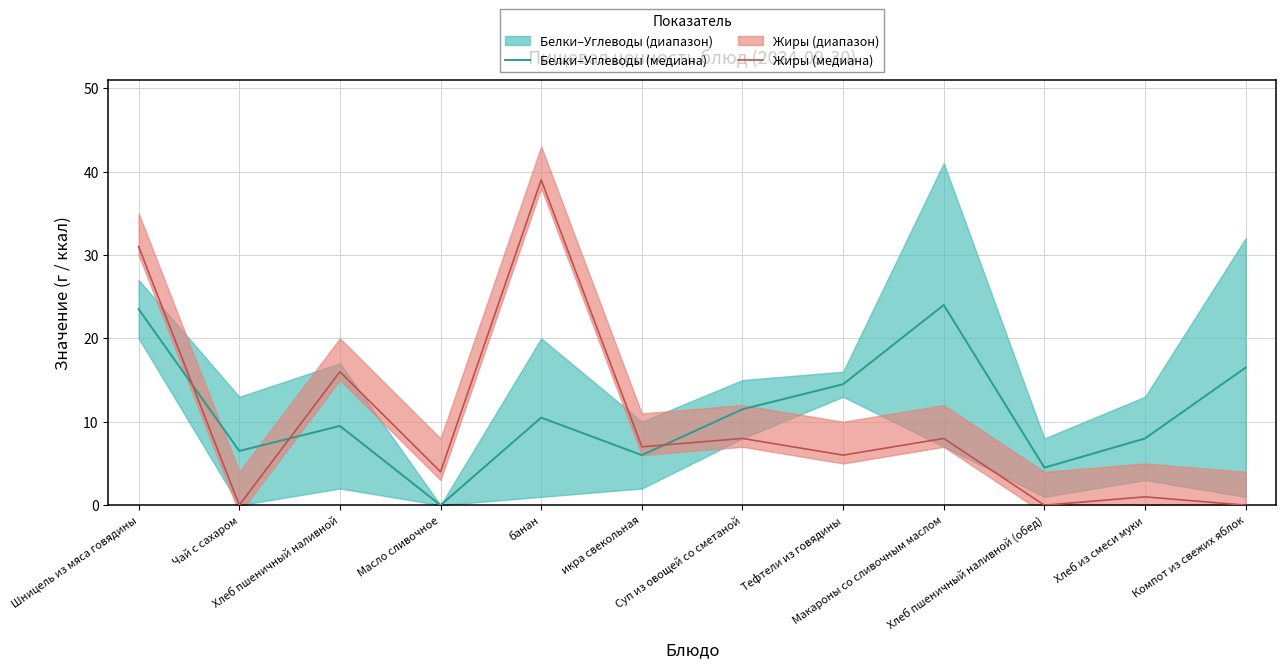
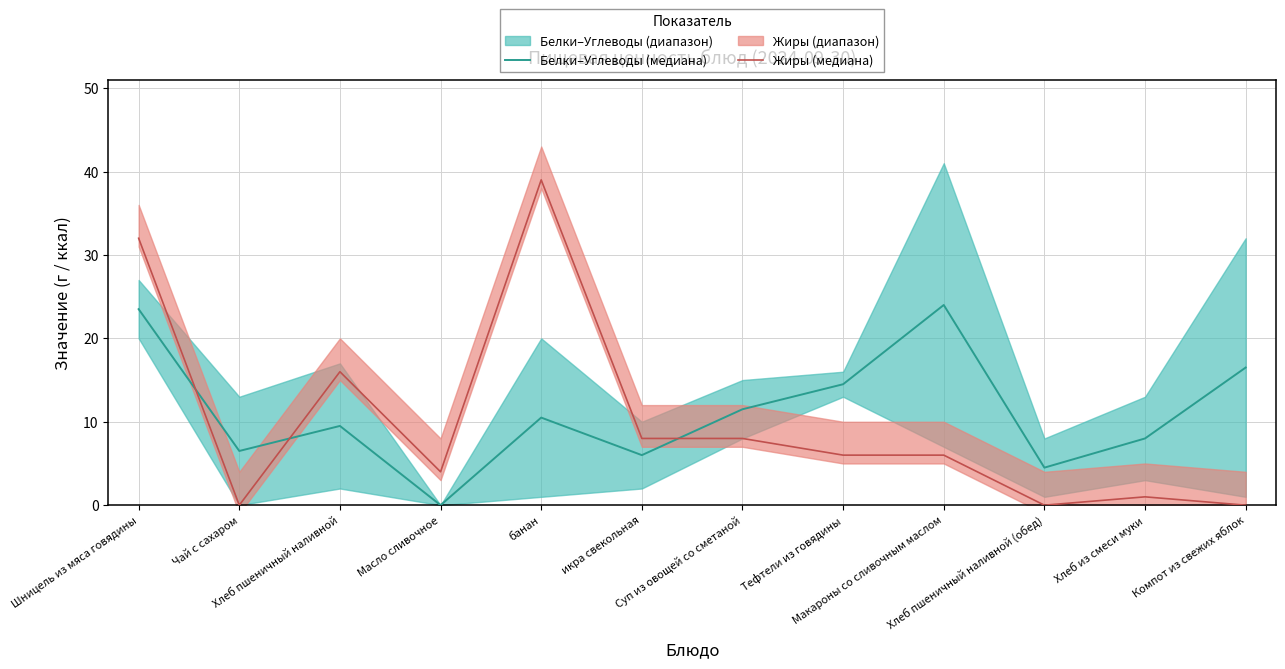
  {
    "Жиры (медиана)": {
-     "Шницель из мяса говядины": 31,
+     "Шницель из мяса говядины": 32,
      "Чай с сахаром": 0,
      "Хлеб пшеничный наливной": 16,
      "Масло сливочное": 4,
      "банан": 39,
-     "икра свекольная": 7,
+     "икра свекольная": 8,
      "Суп из овощей со сметаной": 8,
      "Тефтели из говядины": 6,
-     "Макароны со сливочным маслом": 8,
+     "Макароны со сливочным маслом": 6,
      "Хлеб пшеничный наливной (обед)": 0,
      "Хлеб из смеси муки": 1,
      "Компот из свежих яблок": 0
    },
    "Жиры (диапазон)": {
      "Хлеб из смеси муки": 5
    }
  }
